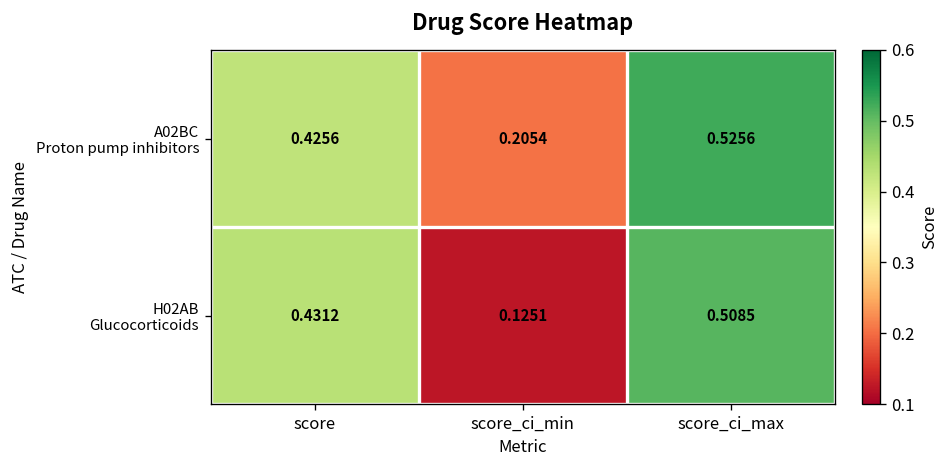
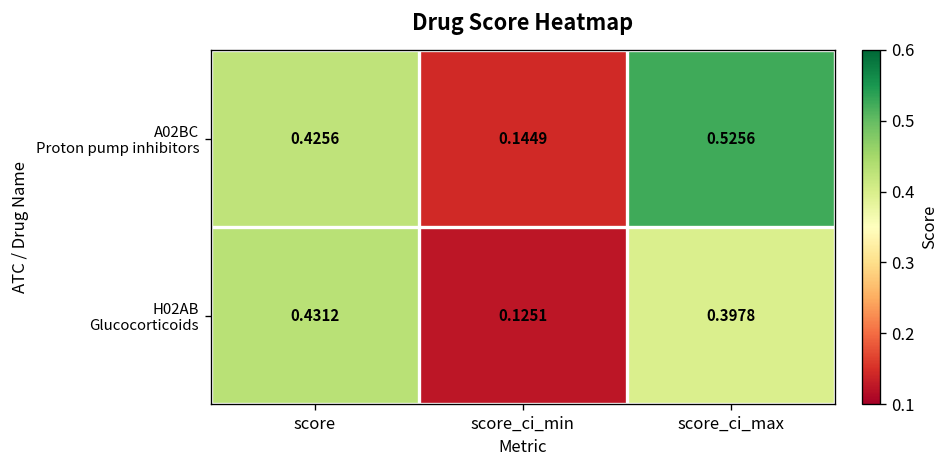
  {
    "A02BC Proton pump inhibitors": {
      "score": 0.4256,
-     "score_ci_min": 0.2054,
+     "score_ci_min": 0.1449,
      "score_ci_max": 0.5256
    },
    "H02AB Glucocorticoids": {
      "score": 0.4312,
      "score_ci_min": 0.1251,
-     "score_ci_max": 0.5085
+     "score_ci_max": 0.3978
    }
  }
